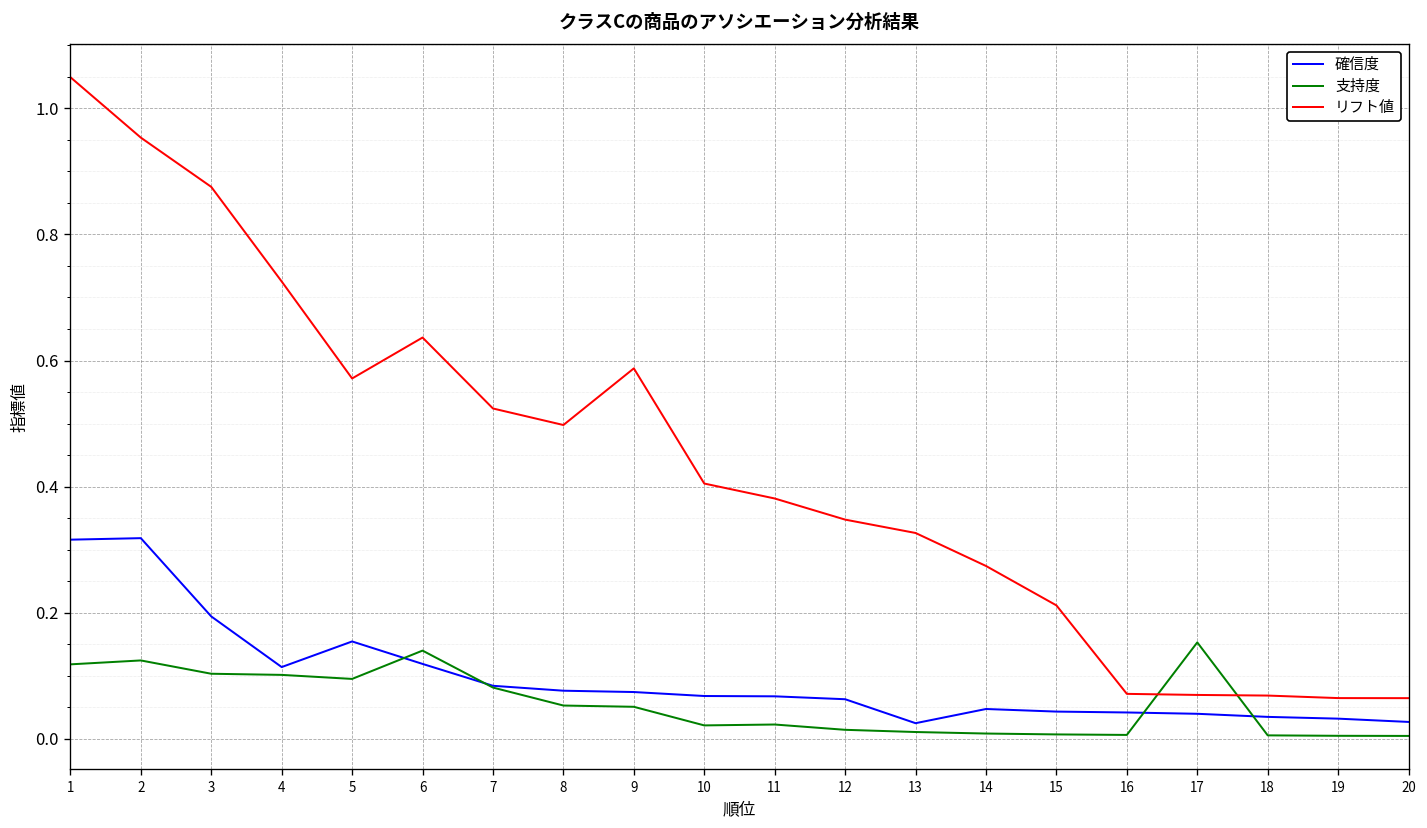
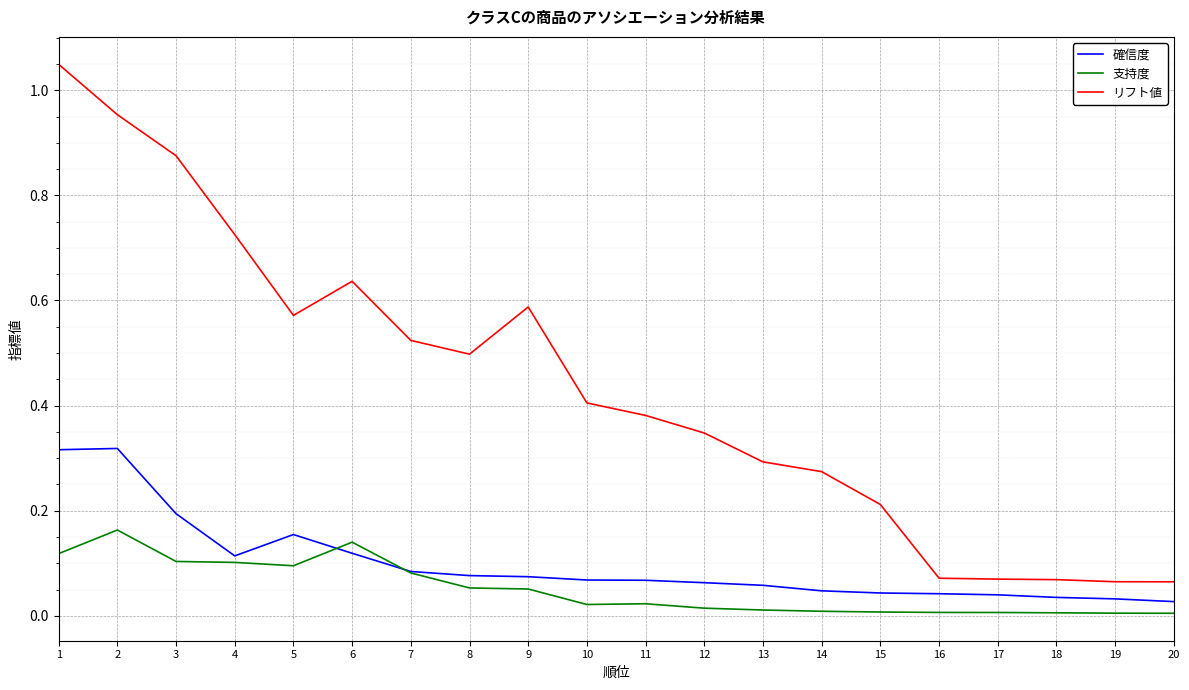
  {
    "確信度": {
      "1": 0.32,
      "2": 0.32,
      "3": 0.19,
      "4": 0.11,
      "5": 0.15,
      "6": 0.12,
      "8": 0.08,
      "9": 0.07,
      "10": 0.07,
      "11": 0.07,
      "12": 0.06,
-     "13": 0.03,
+     "13": 0.06,
      "14": 0.05,
      "15": 0.04,
      "16": 0.04,
      "17": 0.04,
      "18": 0.04,
      "19": 0.03,
      "20": 0.03
    },
    "支持度": {
      "1": 0.12,
-     "2": 0.12,
+     "2": 0.16,
      "3": 0.10,
      "4": 0.10,
      "5": 0.10,
      "6": 0.14,
      "8": 0.05,
      "9": 0.05,
      "10": 0.02,
      "11": 0.02,
      "12": 0.01,
      "13": 0.01,
      "14": 0.01,
      "15": 0.01,
      "16": 0.01,
-     "17": 0.15,
+     "17": 0.01,
      "18": 0.01,
      "19": 0.01,
      "20": 0.00
    },
    "リフト値": {
      "1": 1.05,
      "2": 0.95,
      "3": 0.88,
      "4": 0.73,
      "5": 0.57,
      "6": 0.64,
      "7": 0.52,
      "8": 0.50,
      "9": 0.59,
      "10": 0.41,
      "11": 0.38,
      "12": 0.35,
-     "13": 0.33,
+     "13": 0.29,
      "14": 0.27,
      "15": 0.21,
      "16": 0.07,
      "17": 0.07,
      "18": 0.07,
      "19": 0.06,
      "20": 0.06
    }
  }
